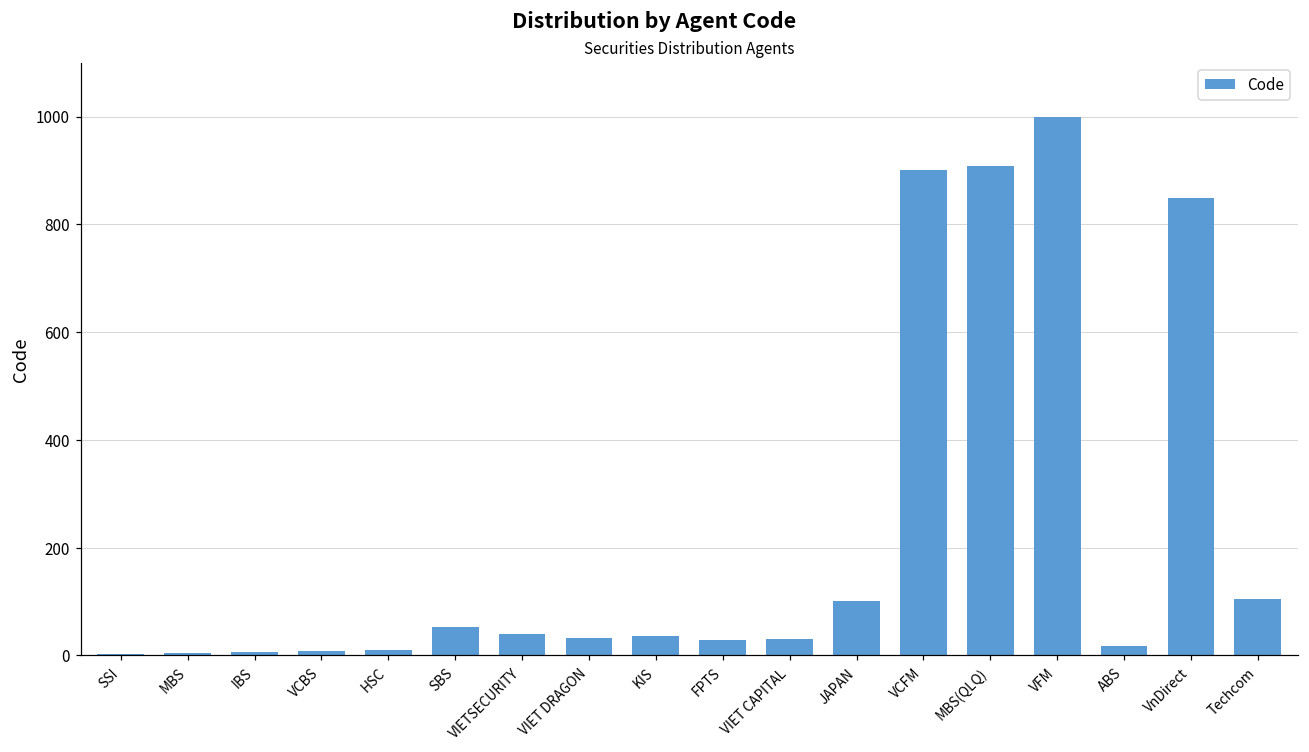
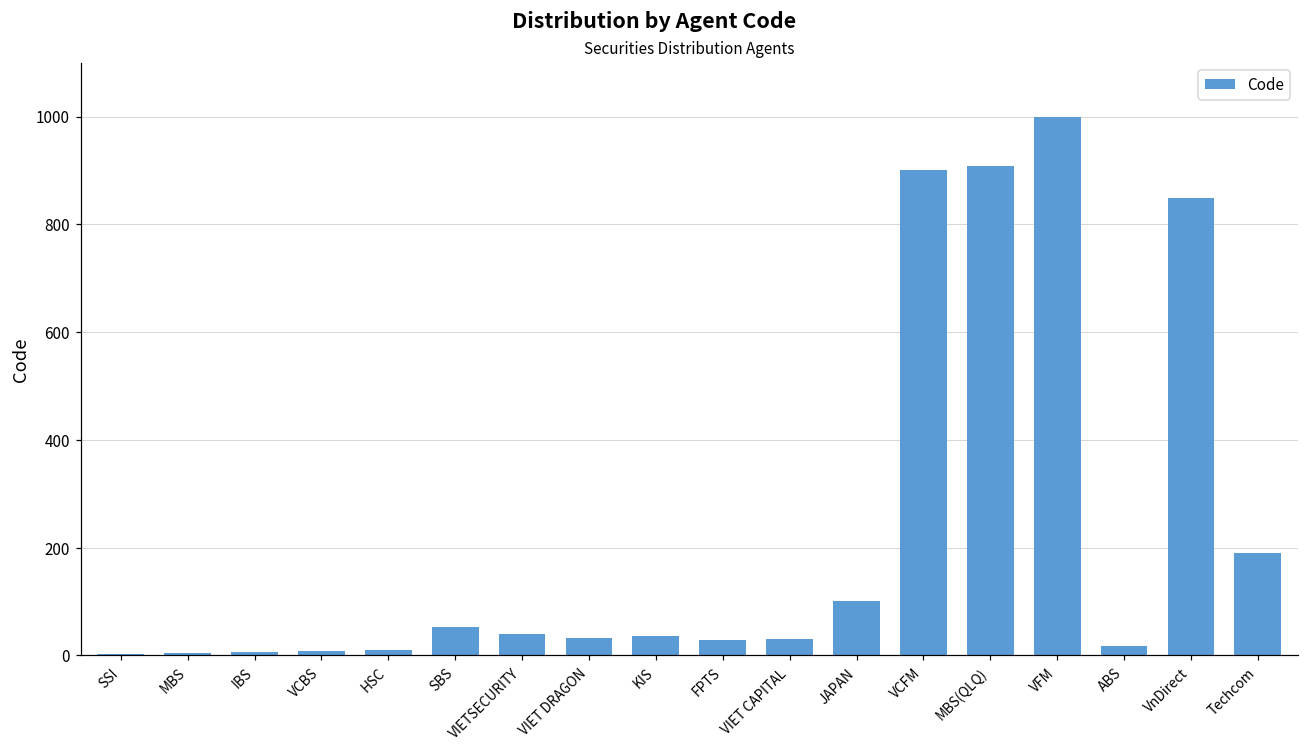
  {
    "IBS": 10,
    "VCBS": 10,
    "HSC": 10,
    "SBS": 50,
    "VIETSECURITY": 40,
    "VIET DRAGON": 30,
    "KIS": 40,
    "FPTS": 30,
    "VIET CAPITAL": 30,
    "JAPAN": 100,
    "VCFM": 900,
    "MBS(QLQ)": 910,
    "VFM": 1000,
    "ABS": 20,
    "VnDirect": 850,
-   "Techcom": 110
+   "Techcom": 190
  }
